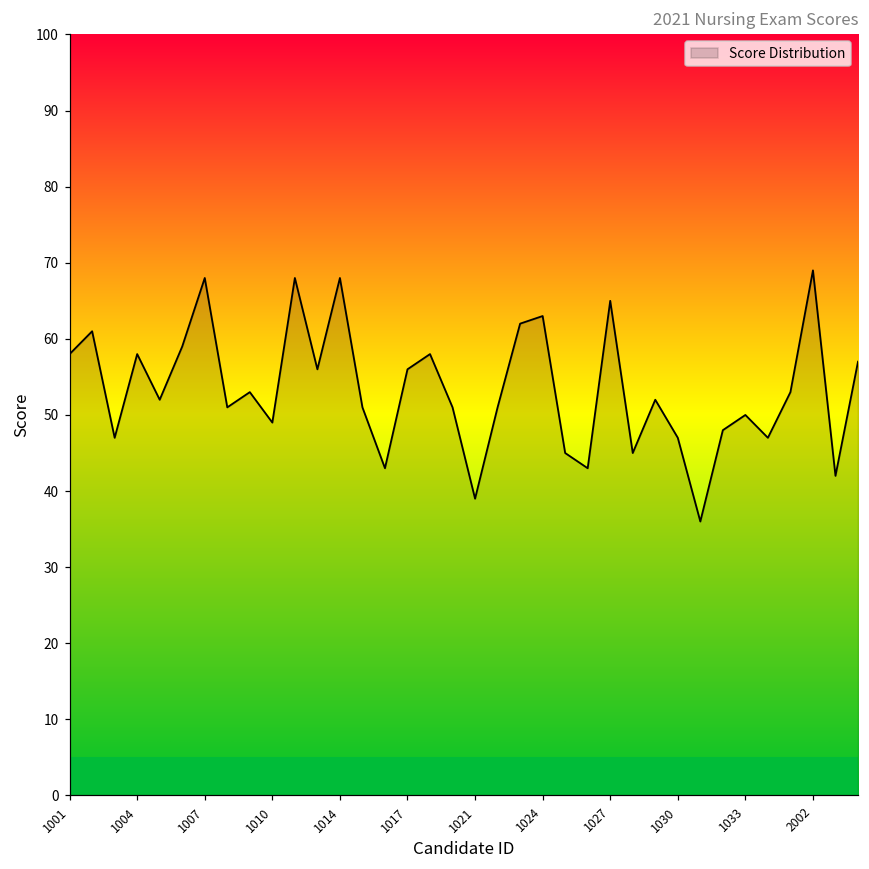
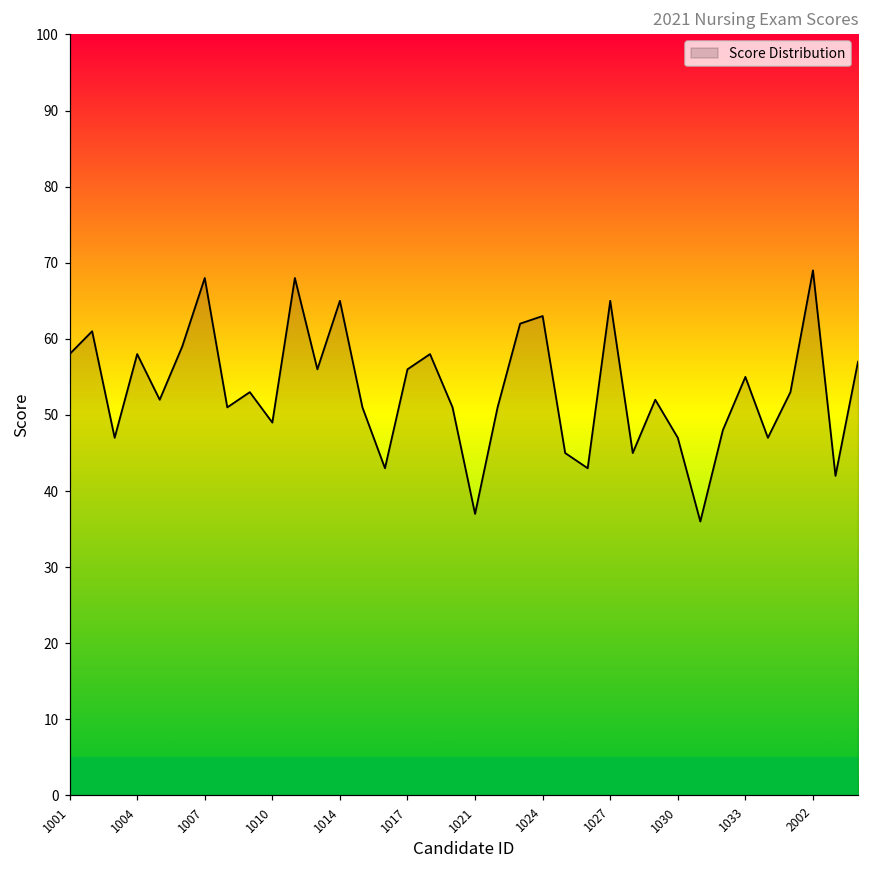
  {
    "1001": 58,
    "1004": 58,
    "1007": 68,
    "1010": 49,
-   "1014": 68,
+   "1014": 65,
    "1017": 56,
-   "1021": 39,
+   "1021": 37,
    "1024": 63,
    "1027": 65,
    "1030": 47,
-   "1033": 50,
+   "1033": 55,
    "2002": 69
  }
